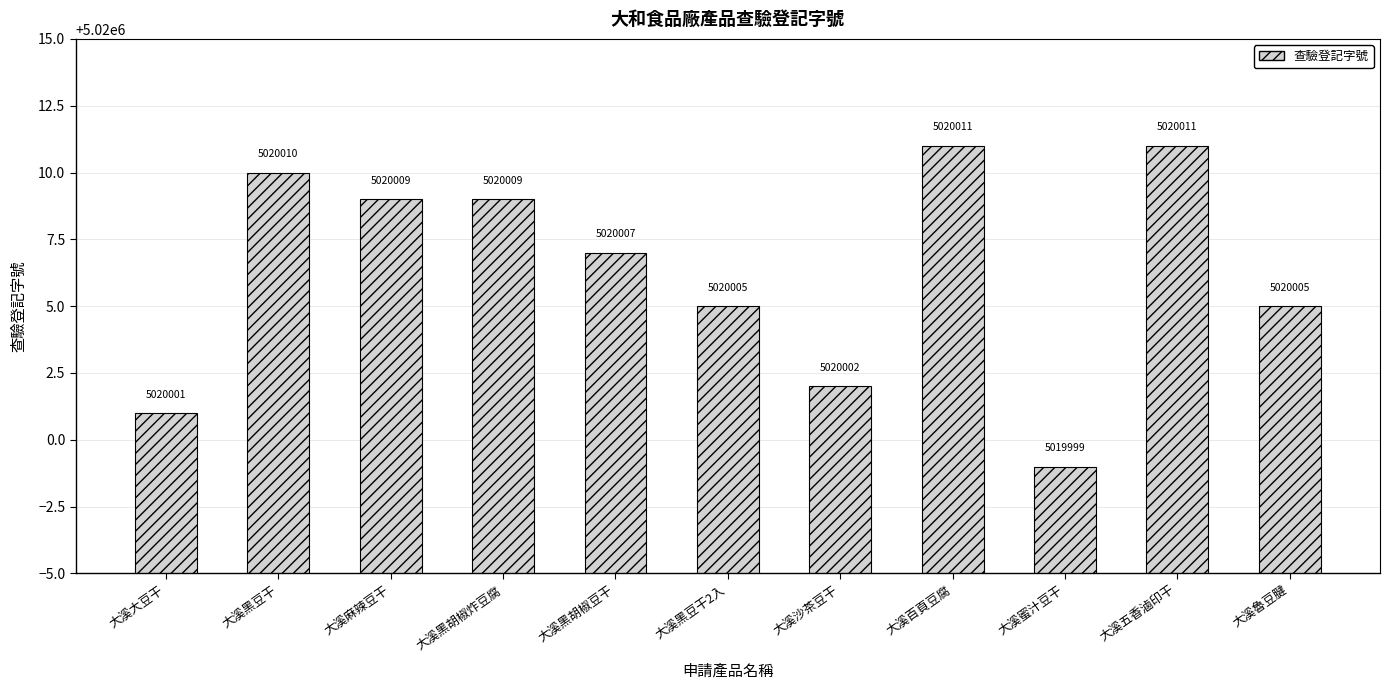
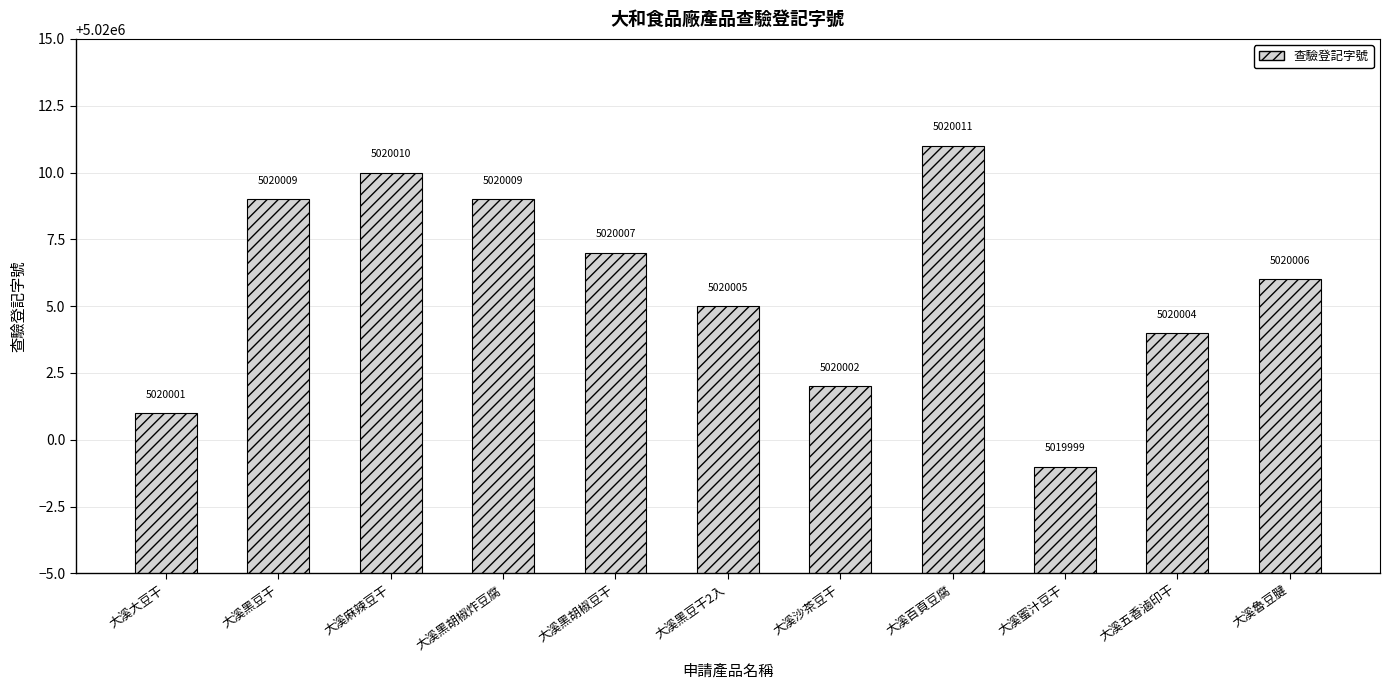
  {
    "大溪大豆干": 5020001,
-   "大溪黑豆干": 5020010,
-   "大溪麻辣豆干": 5020009,
+   "大溪黑豆干": 5020009,
+   "大溪麻辣豆干": 5020010,
    "大溪黑胡椒炸豆腐": 5020009,
    "大溪黑胡椒豆干": 5020007,
    "大溪黑豆干2入": 5020005,
    "大溪沙茶豆干": 5020002,
    "大溪百頁豆腐": 5020011,
    "大溪蜜汁豆干": 5019999,
-   "大溪五香滷印干": 5020011,
-   "大溪魯豆腱": 5020005
+   "大溪五香滷印干": 5020004,
+   "大溪魯豆腱": 5020006
  }
